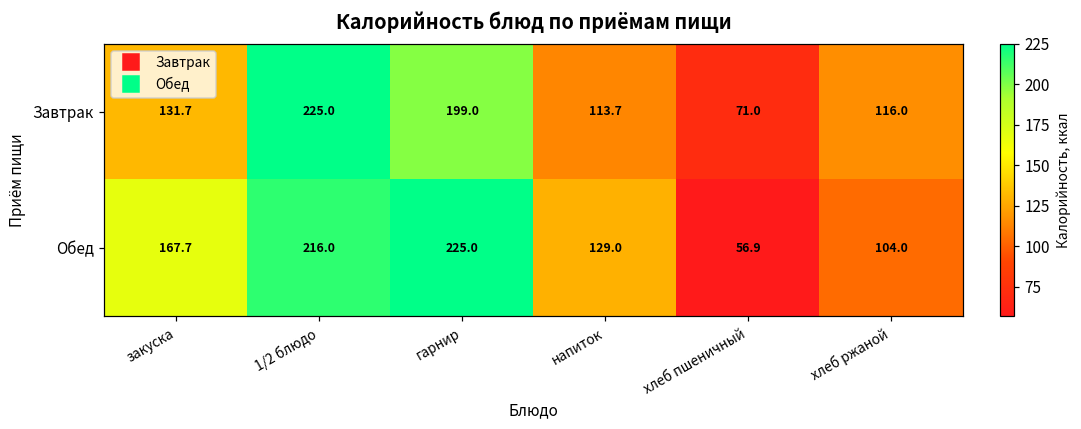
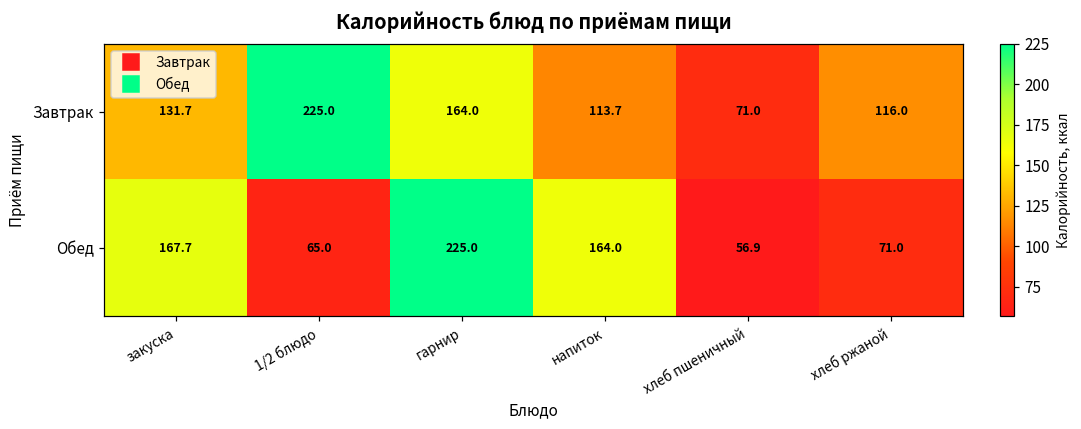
  {
    "Завтрак": {
      "закуска": 131.7,
      "1/2 блюдо": 225.0,
-     "гарнир": 199.0,
+     "гарнир": 164.0,
      "напиток": 113.7,
      "хлеб пшеничный": 71.0,
      "хлеб ржаной": 116.0
    },
    "Обед": {
      "закуска": 167.7,
-     "1/2 блюдо": 216.0,
+     "1/2 блюдо": 65.0,
      "гарнир": 225.0,
-     "напиток": 129.0,
+     "напиток": 164.0,
      "хлеб пшеничный": 56.9,
-     "хлеб ржаной": 104.0
+     "хлеб ржаной": 71.0
    }
  }
